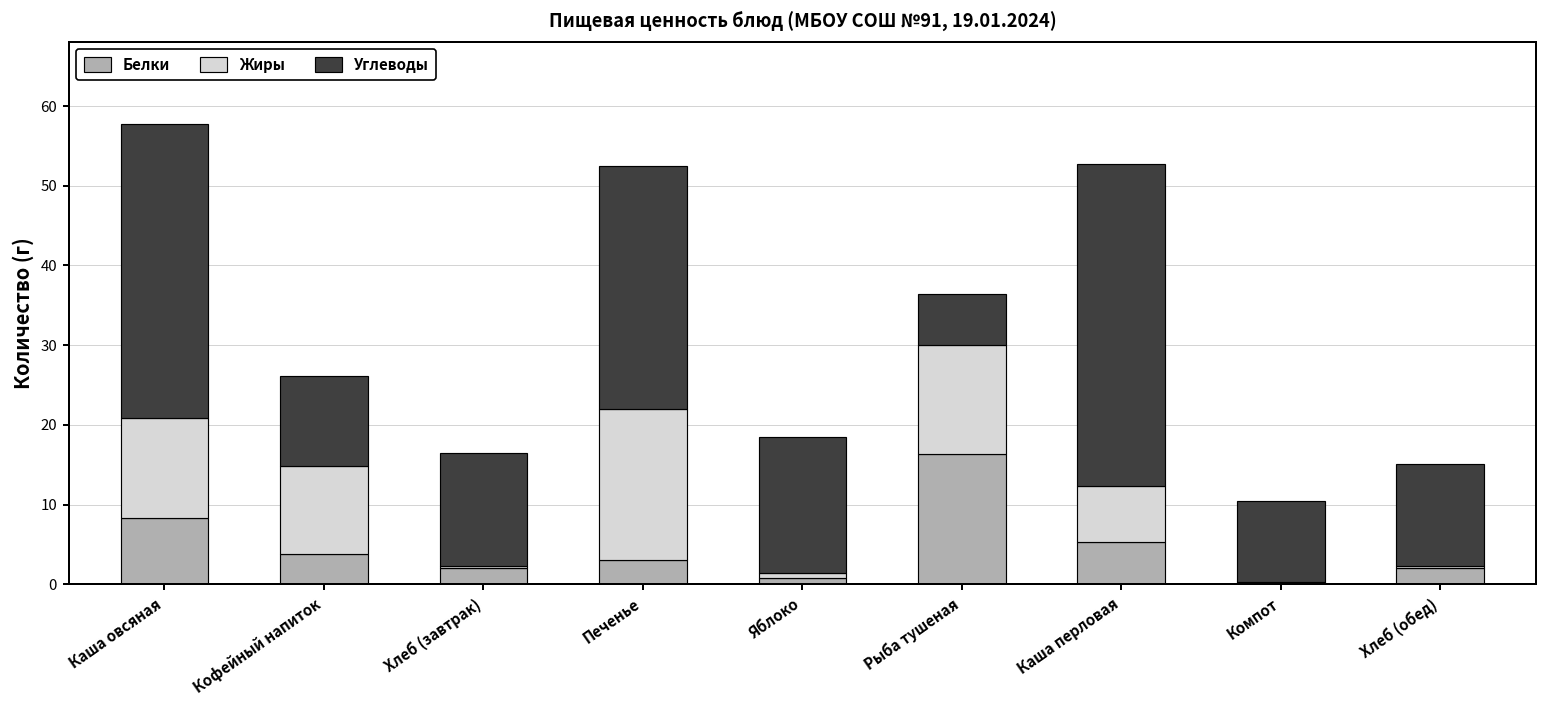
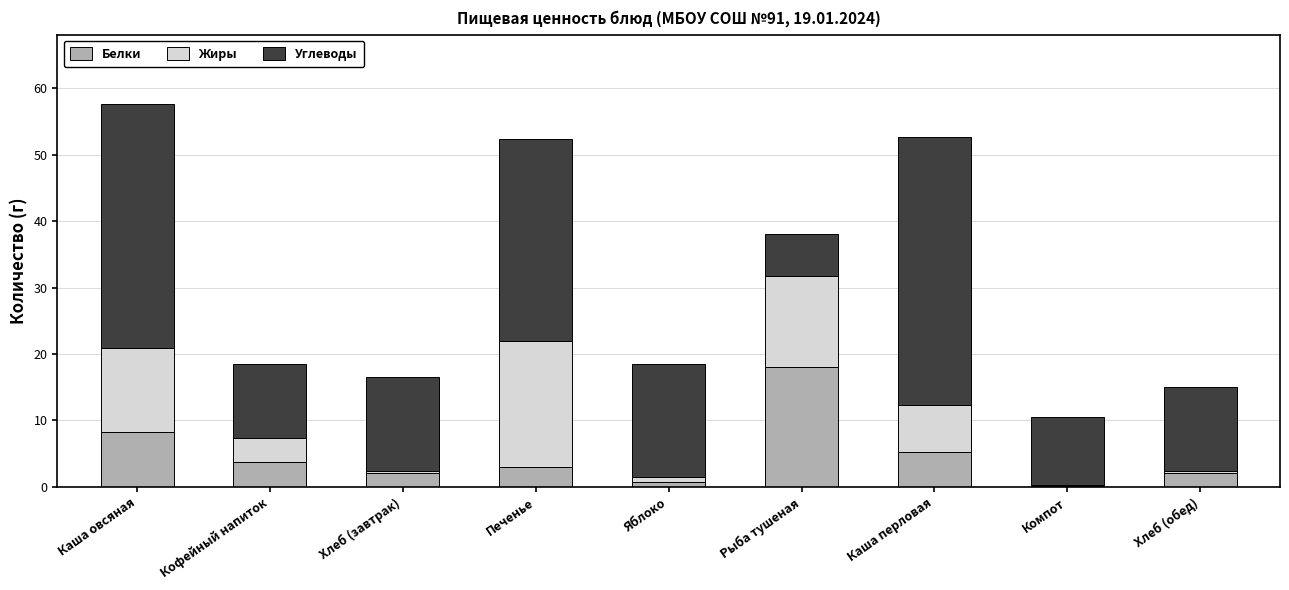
  {
    "Белки": {
      "Каша овсяная": 8,
      "Кофейный напиток": 4,
      "Хлеб (завтрак)": 2,
      "Печенье": 3,
      "Яблоко": 1,
-     "Рыба тушеная": 16,
+     "Рыба тушеная": 18,
      "Каша перловая": 5,
      "Хлеб (обед)": 2
    },
    "Жиры": {
      "Каша овсяная": 13,
-     "Кофейный напиток": 11,
+     "Кофейный напиток": 4,
      "Печенье": 19,
      "Яблоко": 1,
      "Рыба тушеная": 14,
      "Каша перловая": 7
    },
    "Углеводы": {
      "Каша овсяная": 37,
      "Кофейный напиток": 11,
      "Хлеб (завтрак)": 14,
      "Печенье": 31,
      "Яблоко": 17,
      "Рыба тушеная": 6,
      "Каша перловая": 40,
      "Компот": 10,
      "Хлеб (обед)": 13
    }
  }
